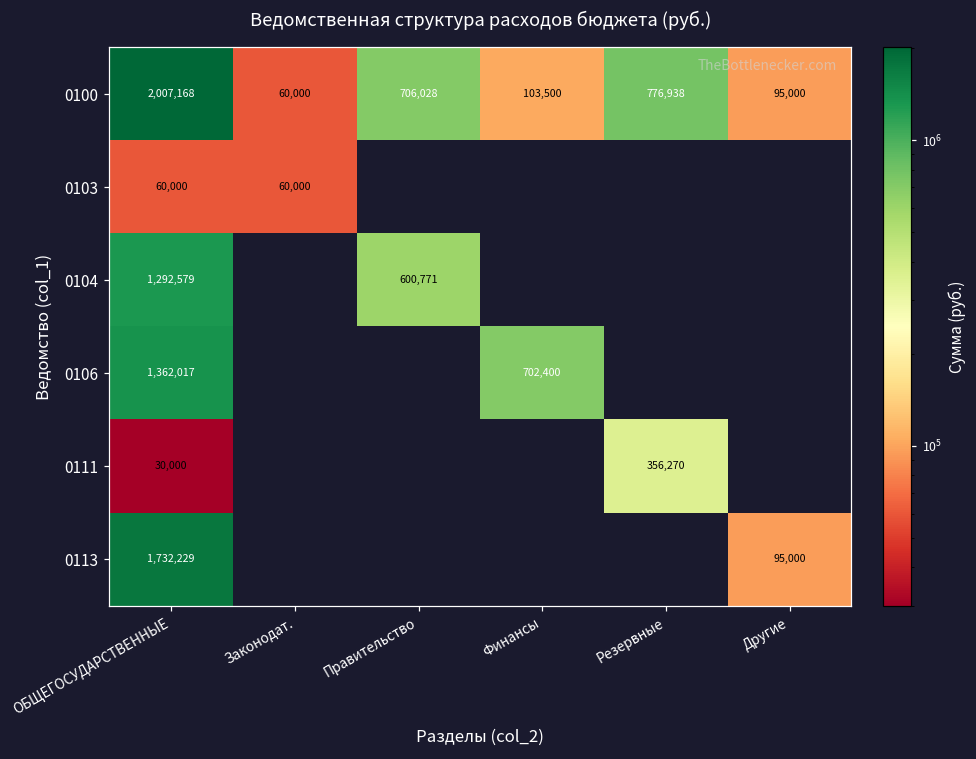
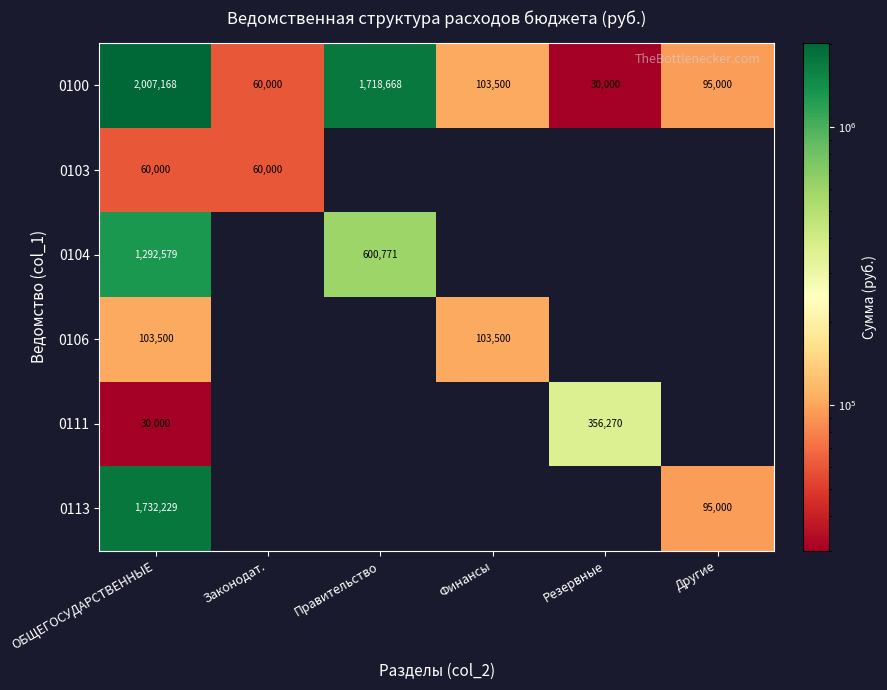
  {
    "0100": {
      "ОБЩЕГОСУДАРСТВЕННЫЕ": "2,007,168",
      "Законодат.": "60,000",
-     "Правительство": "706,028",
+     "Правительство": "1,718,668",
      "Финансы": "103,500",
-     "Резервные": "776,938"
+     "Резервные": "30,000"
    },
    "0103": {
      "ОБЩЕГОСУДАРСТВЕННЫЕ": "60,000",
      "Законодат.": "60,000"
    },
    "0104": {
      "ОБЩЕГОСУДАРСТВЕННЫЕ": "1,292,579",
      "Правительство": "600,771"
    },
    "0106": {
-     "ОБЩЕГОСУДАРСТВЕННЫЕ": "1,362,017",
-     "Финансы": "702,400"
+     "ОБЩЕГОСУДАРСТВЕННЫЕ": "103,500",
+     "Финансы": "103,500"
    },
    "0111": {
      "ОБЩЕГОСУДАРСТВЕННЫЕ": "30,000",
      "Резервные": "356,270"
    },
    "0113": {
      "ОБЩЕГОСУДАРСТВЕННЫЕ": "1,732,229",
      "Другие": "95,000"
    }
  }
